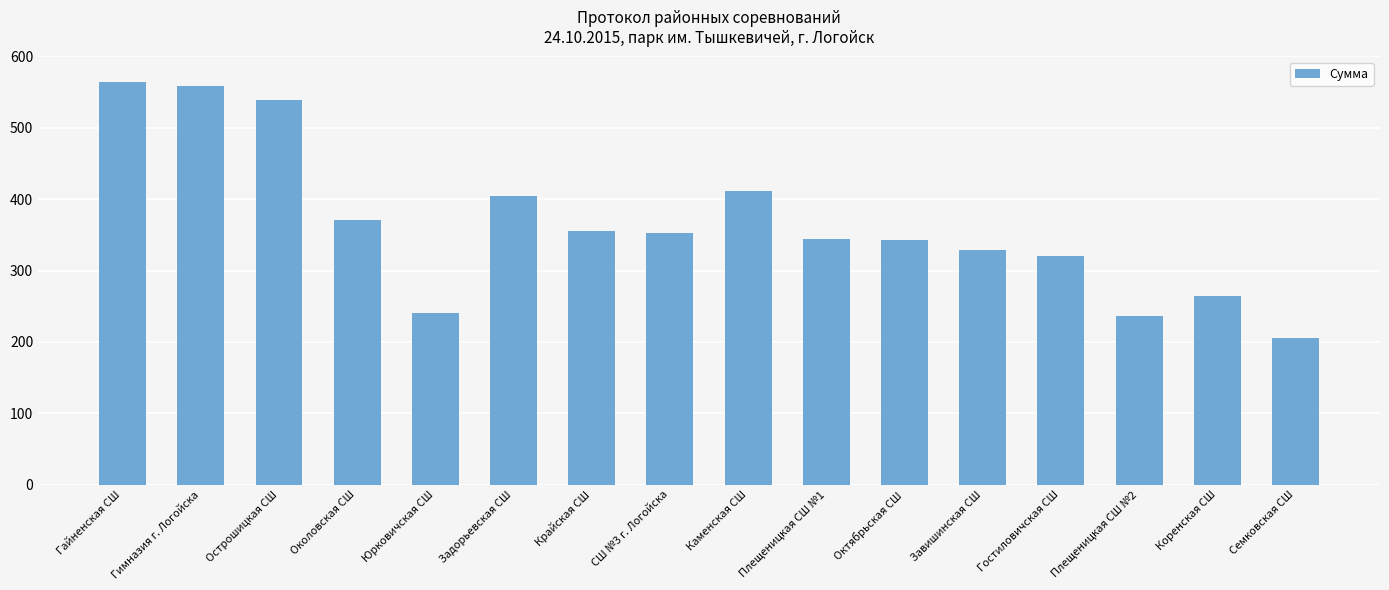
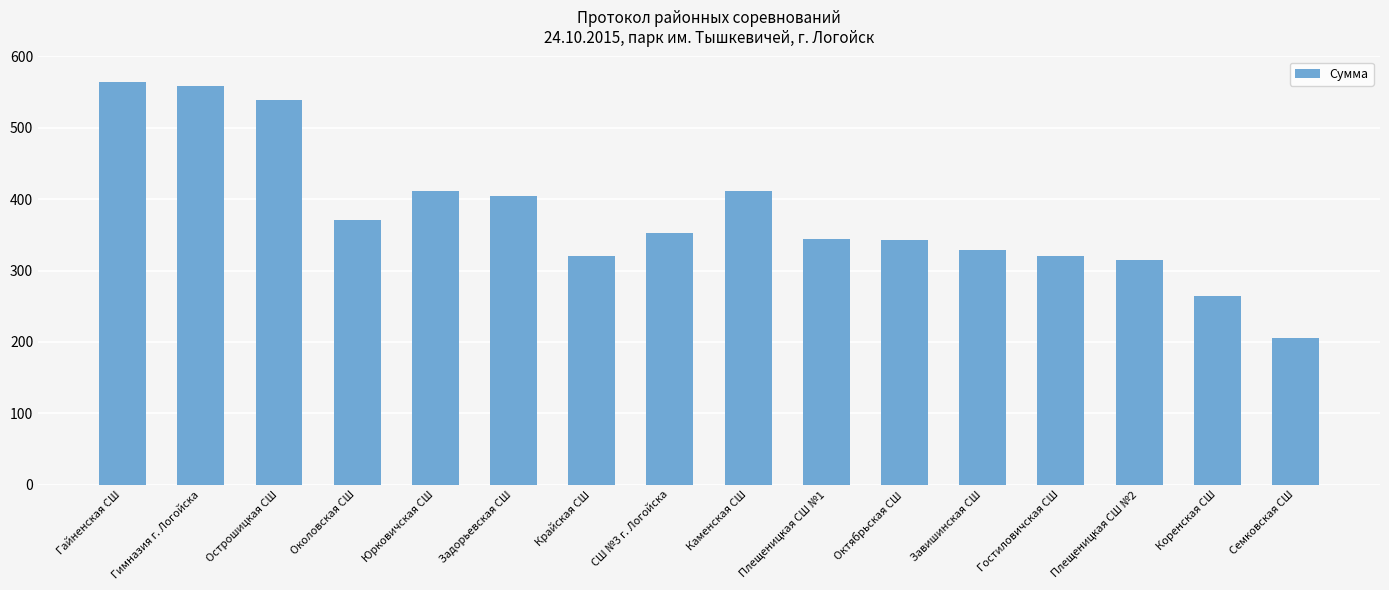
  {
    "Гайненская СШ": 560,
    "Гимназия г. Логойска": 560,
    "Острошицкая СШ": 540,
    "Околовская СШ": 370,
-   "Юрковичская СШ": 240,
+   "Юрковичская СШ": 410,
    "Задорьевская СШ": 410,
-   "Крайская СШ": 360,
+   "Крайская СШ": 320,
    "СШ №3 г. Логойска": 350,
    "Каменская СШ": 410,
    "Плещеницкая СШ №1": 340,
    "Октябрьская СШ": 340,
    "Завишинская СШ": 330,
    "Гостиловичская СШ": 320,
-   "Плещеницкая СШ №2": 240,
+   "Плещеницкая СШ №2": 320,
    "Коренская СШ": 260,
    "Семковская СШ": 210
  }
